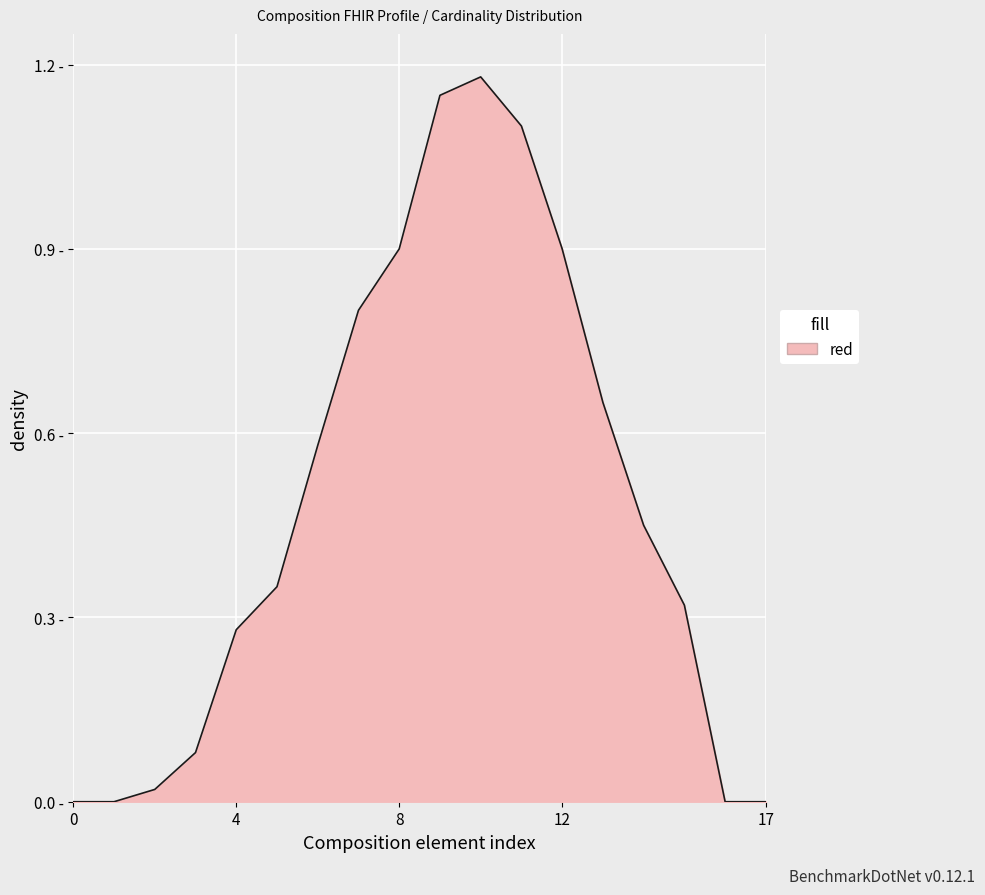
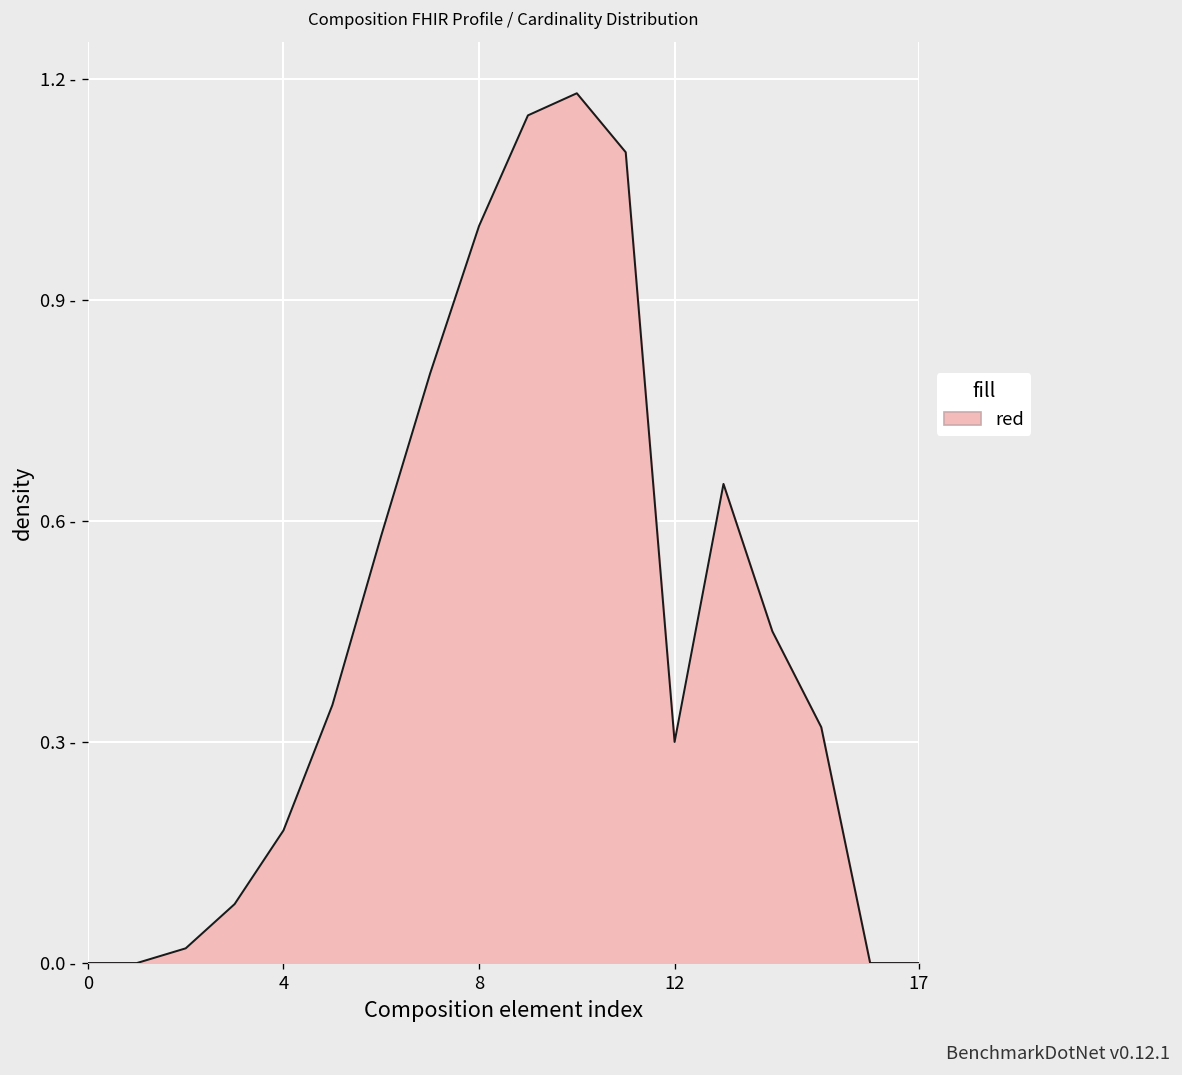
  {
    "0": "0.00 -",
-   "4": "0.28 -",
-   "8": "0.9 -",
-   "12": "0.9 -",
+   "4": "0.18 -",
+   "8": "1.0 -",
+   "12": "0.3 -",
    "17": "0.00 -"
  }
